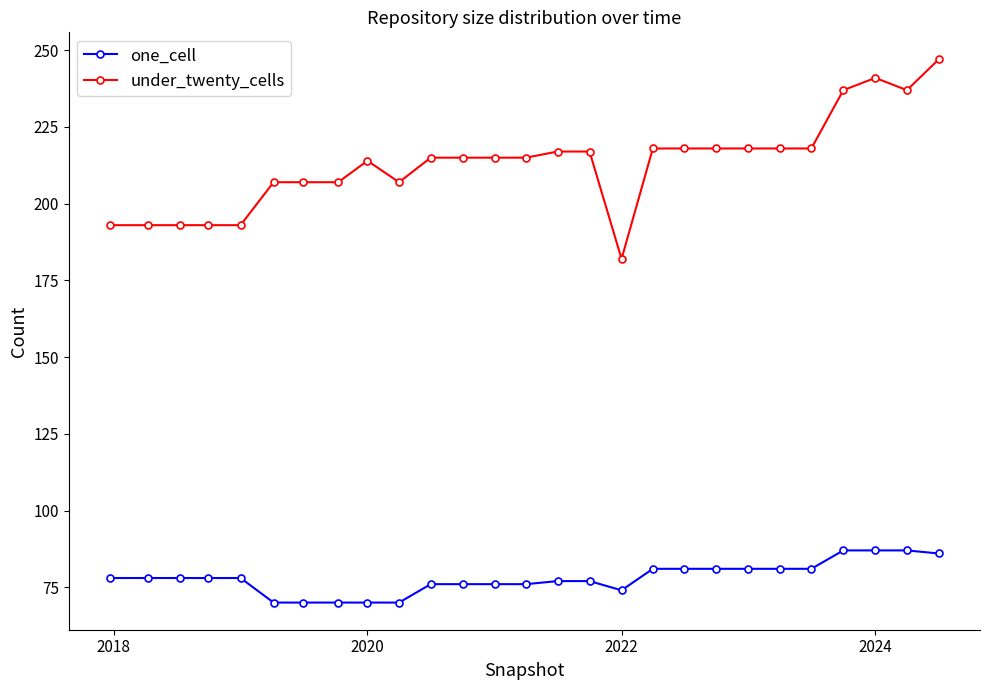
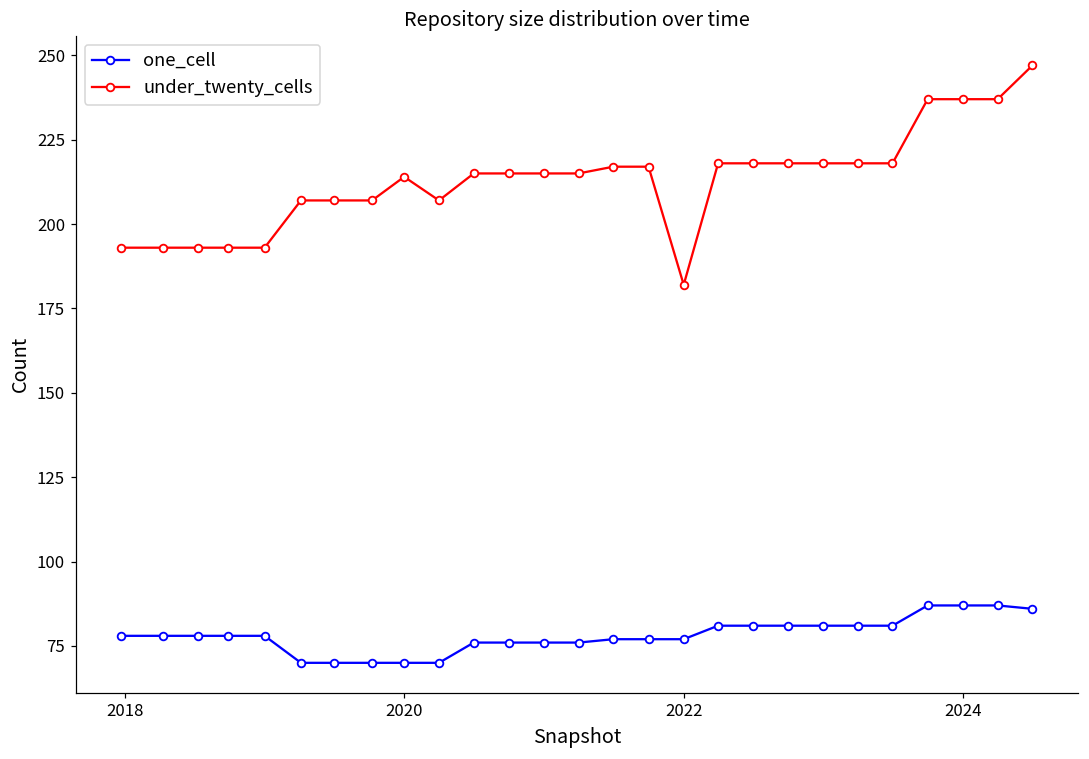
  {
    "one_cell": {
      "2020": 70,
-     "2022": 74,
+     "2022": 77,
      "2024": 87
    },
    "under_twenty_cells": {
      "2020": 214,
      "2022": 182,
-     "2024": 241
+     "2024": 237
    }
  }
